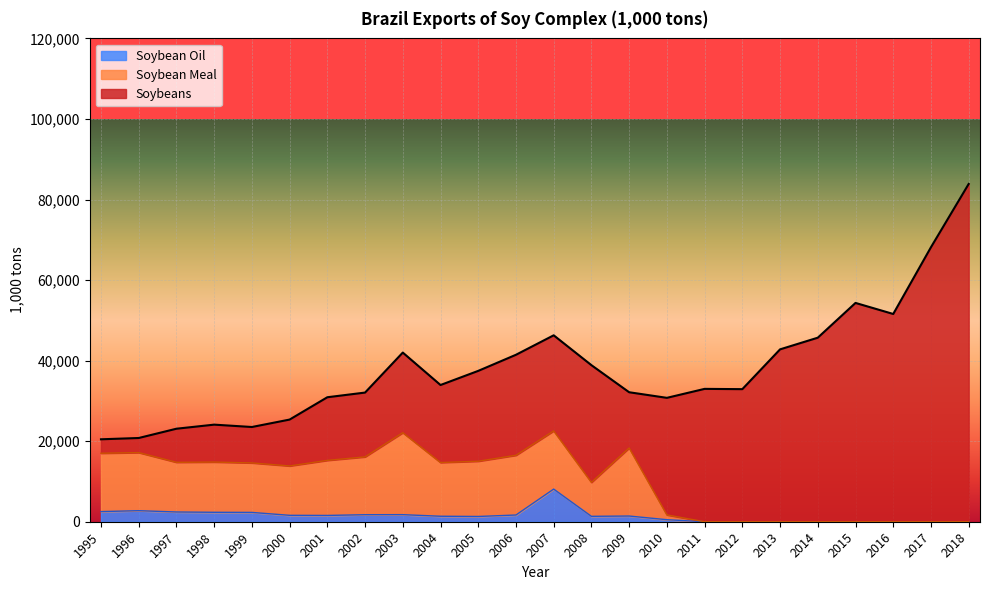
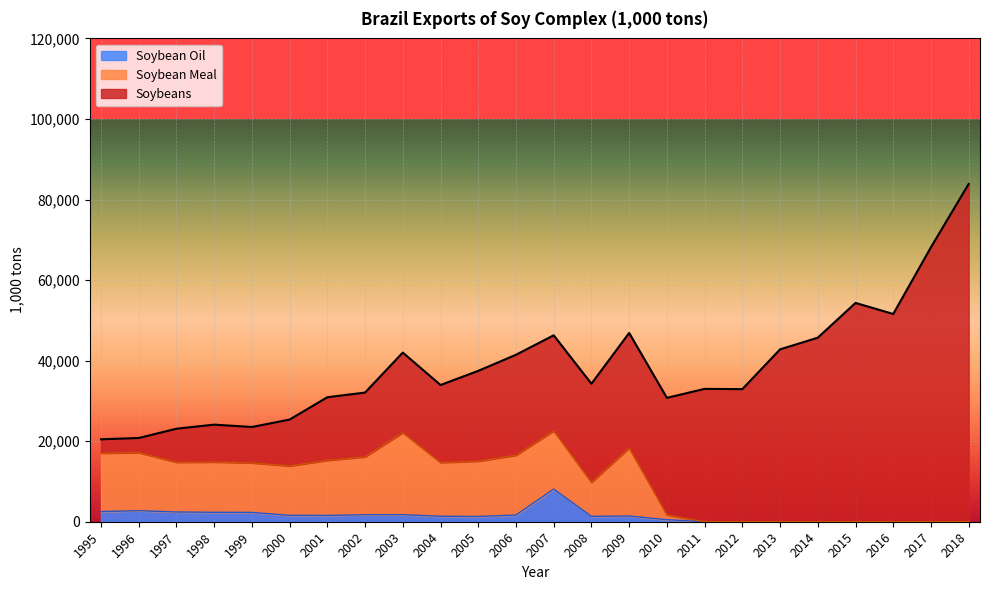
  {
    "Soybean Oil": {
      "1995": "3,000",
      "1996": "3,000",
      "1997": "2,000",
      "1998": "2,000",
      "1999": "2,000",
      "2000": "2,000",
      "2001": "2,000",
      "2002": "2,000",
      "2003": "2,000",
      "2004": "1,000",
      "2005": "1,000",
      "2006": "2,000",
      "2007": "8,000",
      "2008": "1,000",
      "2009": "1,000",
      "2010": "1,000"
    },
    "Soybean Meal": {
      "1995": "14,000",
      "1996": "14,000",
      "1997": "12,000",
      "1998": "12,000",
      "1999": "12,000",
      "2000": "12,000",
      "2001": "14,000",
      "2002": "14,000",
      "2003": "20,000",
      "2004": "13,000",
      "2005": "14,000",
      "2006": "15,000",
      "2007": "14,000",
      "2008": "8,000",
      "2009": "17,000",
      "2010": "1,000"
    },
    "Soybeans": {
      "1995": "3,000",
      "1996": "4,000",
      "1997": "8,000",
      "1998": "9,000",
      "1999": "9,000",
      "2000": "12,000",
      "2001": "16,000",
      "2002": "16,000",
      "2003": "20,000",
      "2004": "19,000",
      "2005": "22,000",
      "2006": "25,000",
      "2007": "24,000",
-     "2008": "29,000",
-     "2009": "14,000",
+     "2008": "24,000",
+     "2009": "29,000",
      "2010": "29,000",
      "2011": "33,000",
      "2012": "33,000",
      "2013": "43,000",
      "2014": "46,000",
      "2015": "54,000",
      "2016": "52,000",
      "2017": "68,000",
      "2018": "84,000"
    }
  }
